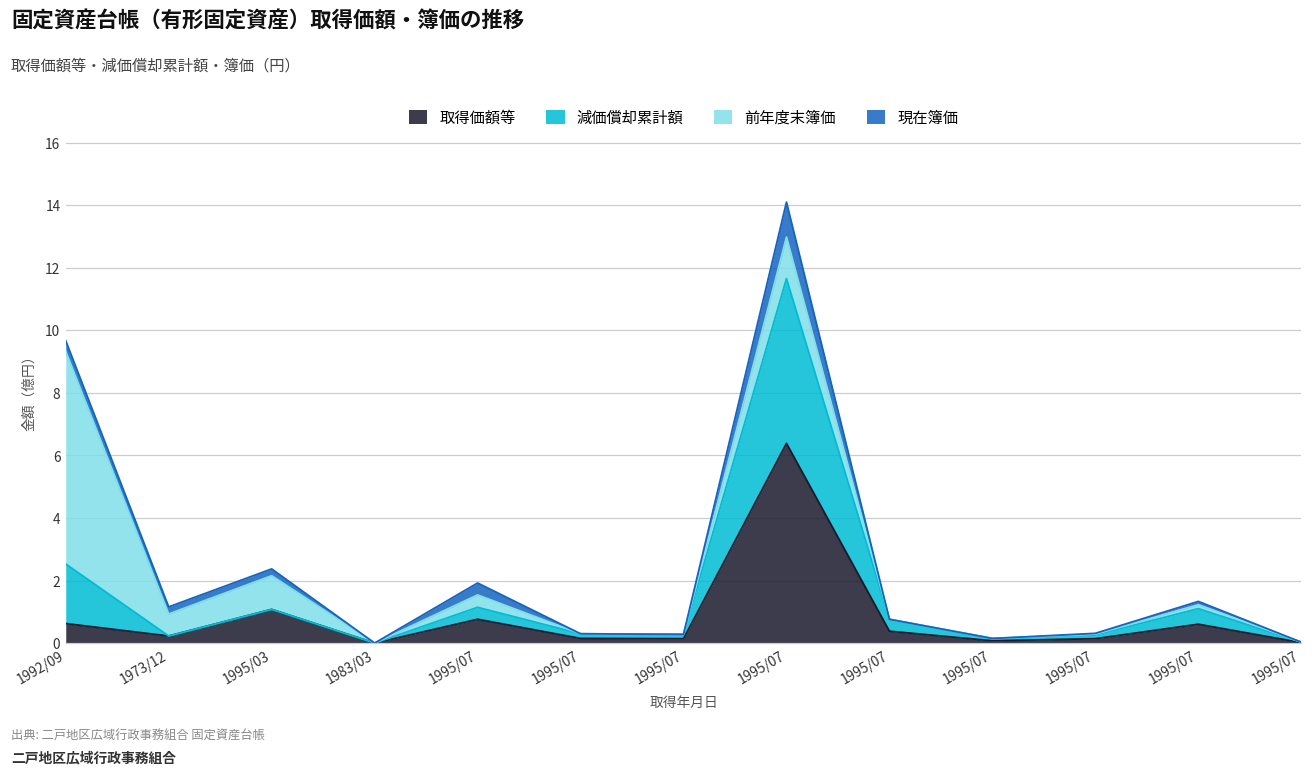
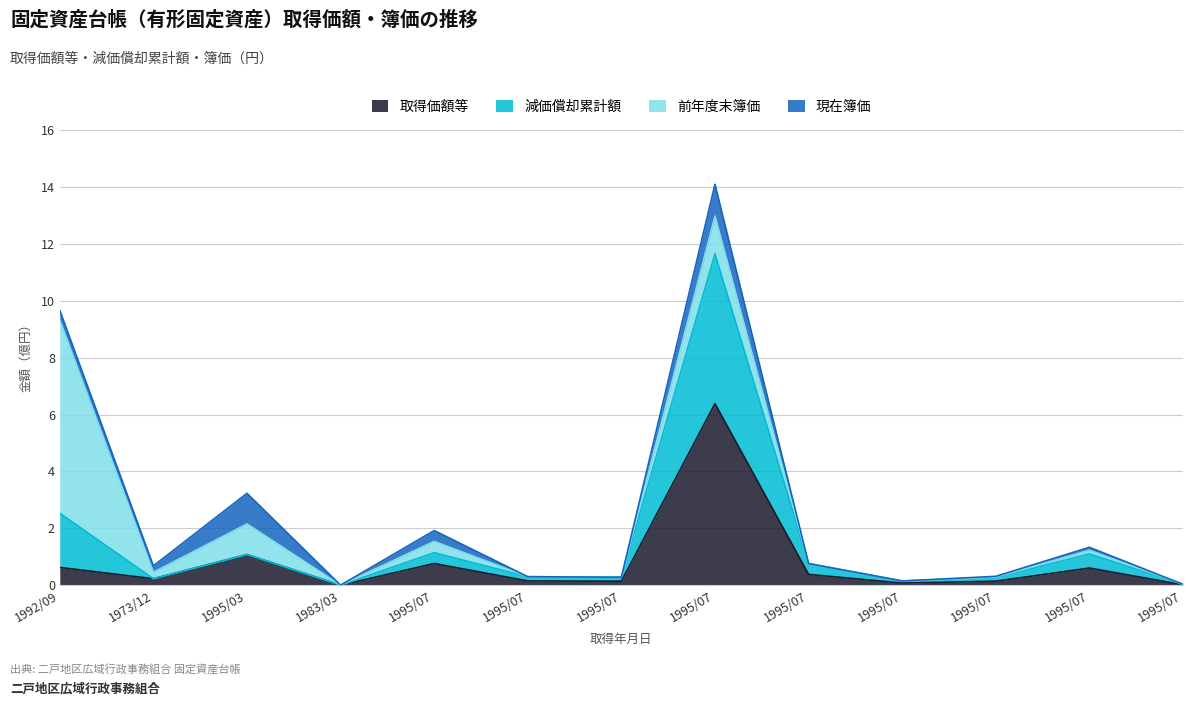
  {
    "取得価額等": {
      "1992/09": 0.6
    },
    "減価償却累計額": {
      "1992/09": 1.9
    },
    "前年度末簿価": {
      "1992/09": 6.8,
-     "1973/12": 0.7,
+     "1973/12": 0.2,
      "1995/03": 1.1
    },
    "現在簿価": {
      "1992/09": 0.3,
      "1973/12": 0.2,
-     "1995/03": 0.2
+     "1995/03": 1.1
    }
  }
